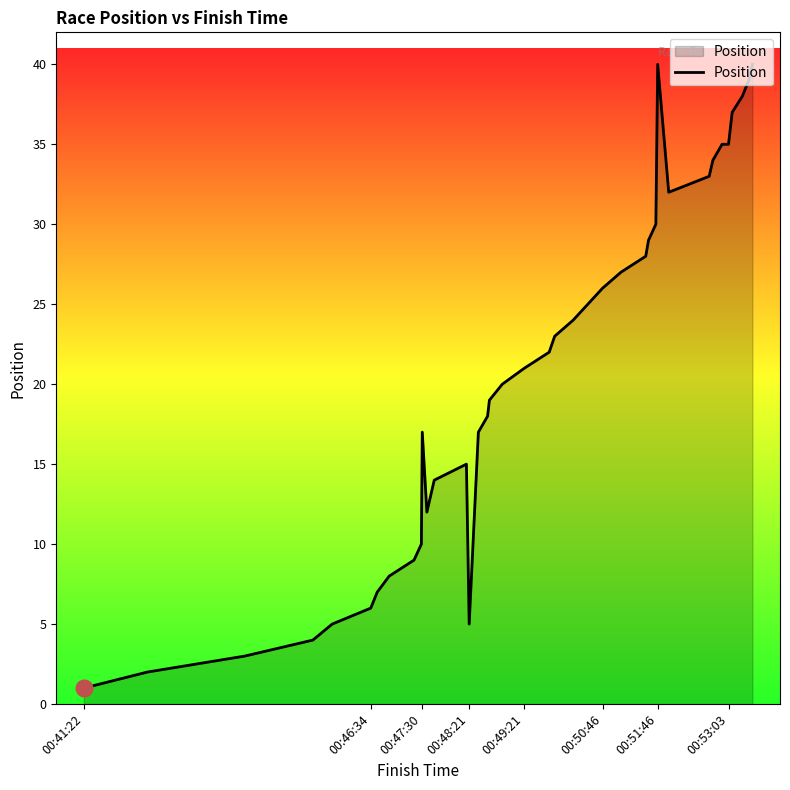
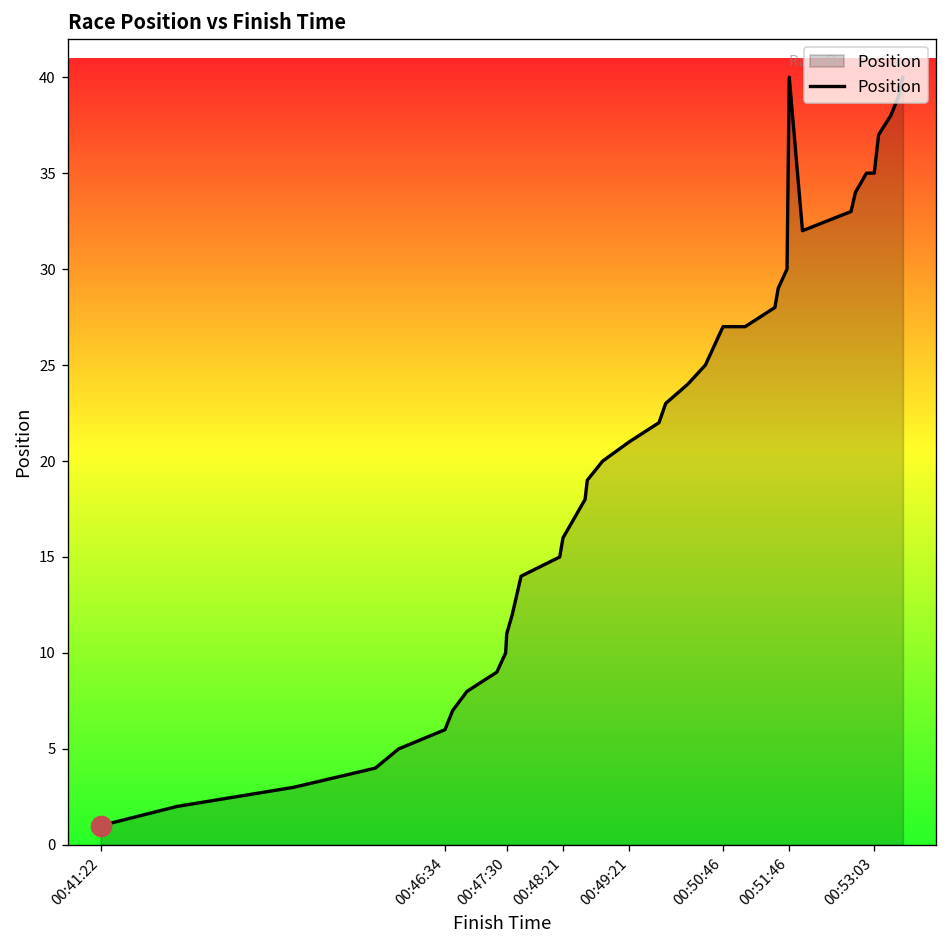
  {
    "Position": {
      "00:46:34": 6,
-     "00:47:30": 17,
-     "00:48:21": 5,
+     "00:47:30": 11,
+     "00:48:21": 16,
      "00:49:21": 21,
-     "00:50:46": 26,
+     "00:50:46": 27,
      "00:51:46": 40,
      "00:53:03": 35
    }
  }
